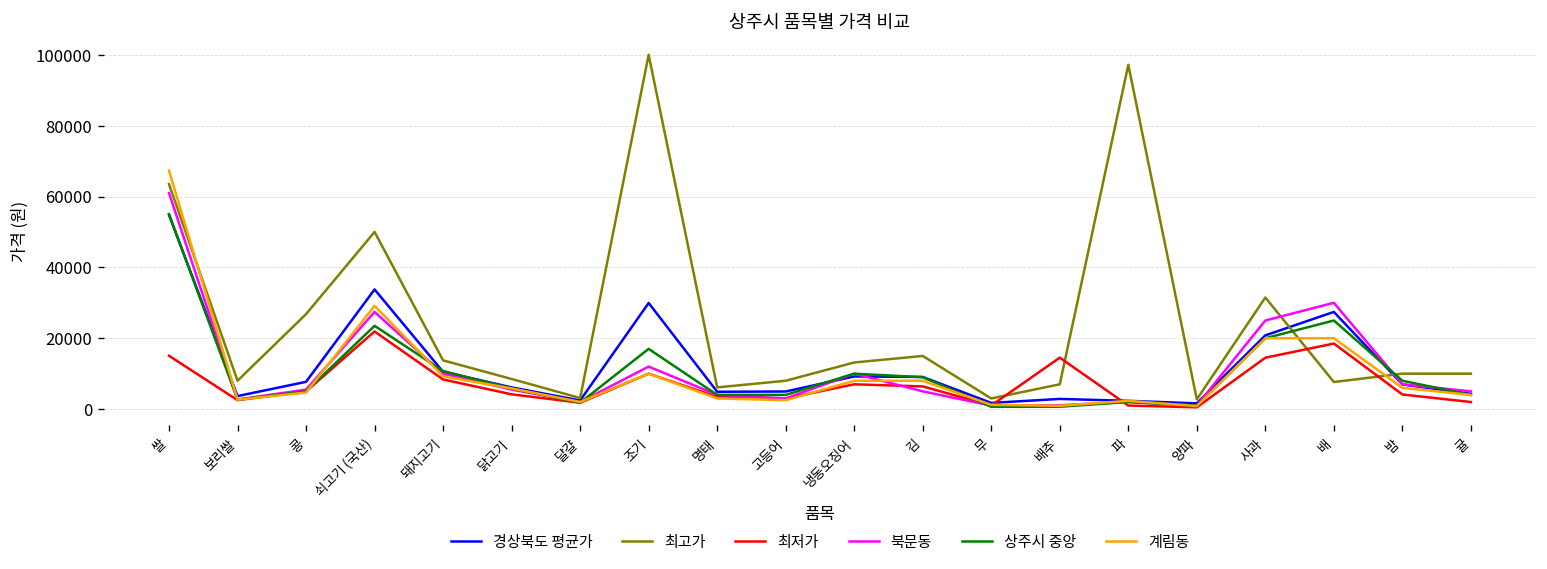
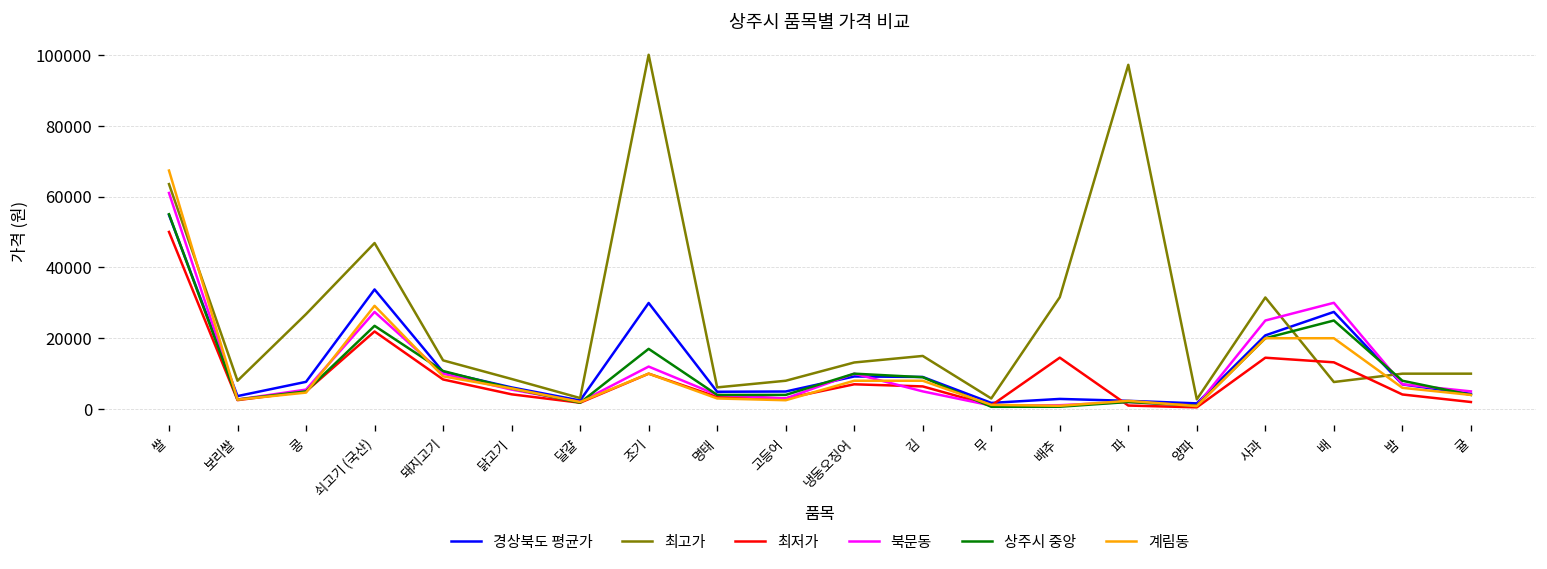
  {
    "경상북도 평균가": {
      "보리쌀": 4000,
      "콩": 8000,
      "쇠고기 (국산)": 34000,
      "조기": 30000,
      "명태": 5000,
      "고등어": 5000,
      "배추": 3000,
      "배": 27000
    },
    "최고가": {
      "쌀": 64000,
      "보리쌀": 8000,
      "콩": 27000,
-     "쇠고기 (국산)": 50000,
+     "쇠고기 (국산)": 47000,
      "돼지고기": 14000,
      "닭고기": 9000,
      "조기": 100000,
      "명태": 6000,
      "고등어": 8000,
      "냉동오징어": 13000,
      "김": 15000,
      "무": 3000,
-     "배추": 7000,
+     "배추": 32000,
      "파": 97000,
      "양파": 3000,
      "사과": 32000,
      "배": 8000,
      "밤": 10000,
      "귤": 10000
    },
    "최저가": {
-     "쌀": 15000,
+     "쌀": 50000,
      "쇠고기 (국산)": 22000,
      "돼지고기": 8000,
      "닭고기": 4000,
      "냉동오징어": 7000,
      "김": 6000,
      "배추": 15000,
      "파": 1000,
      "사과": 15000,
-     "배": 19000,
+     "배": 13000,
      "밤": 4000,
      "귤": 2000
    },
    "북문동": {
      "쌀": 61000,
      "쇠고기 (국산)": 27000,
      "조기": 12000,
      "김": 5000,
      "사과": 25000,
      "배": 30000
    },
    "상주시 중앙": {
      "쇠고기 (국산)": 24000,
      "조기": 17000,
      "고등어": 4000,
      "배": 25000,
      "밤": 8000
    },
    "계림동": {
      "쌀": 67000,
      "쇠고기 (국산)": 29000,
      "냉동오징어": 8000,
      "김": 8000,
      "배": 20000,
      "밤": 6000
    }
  }
